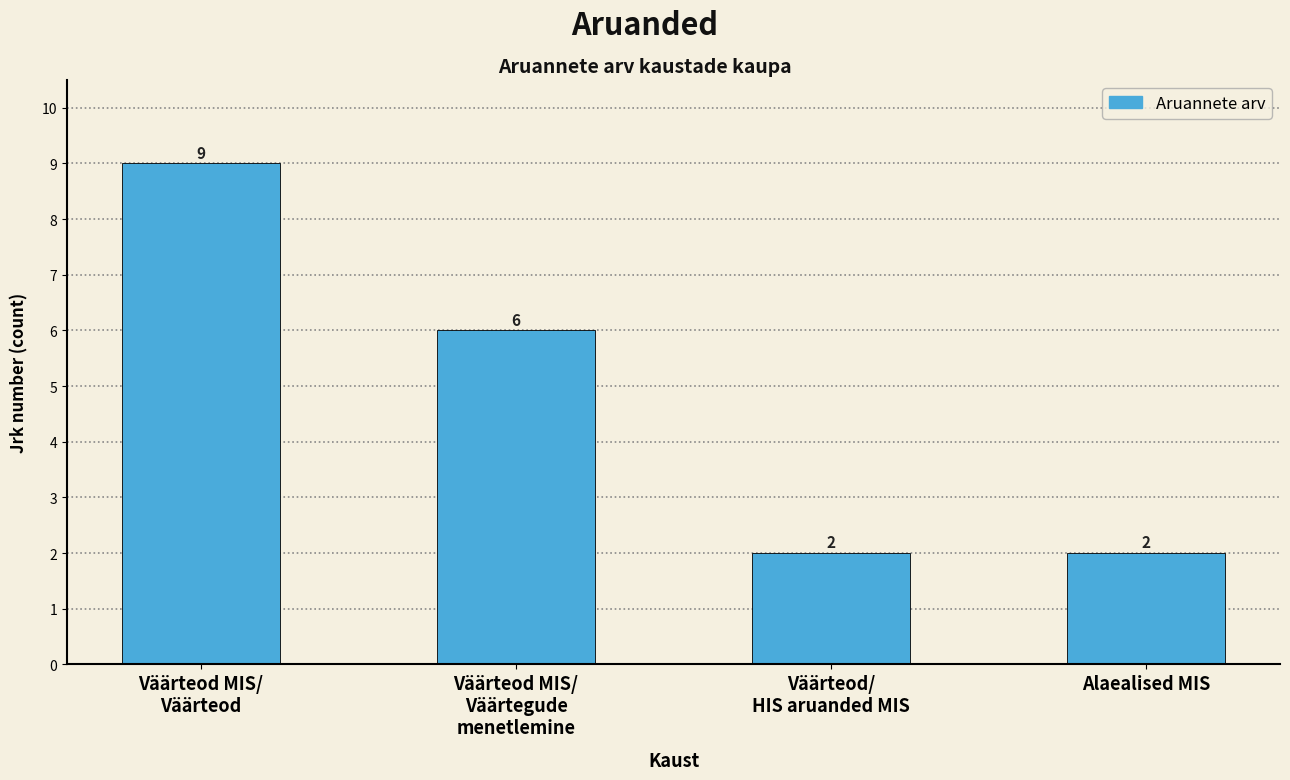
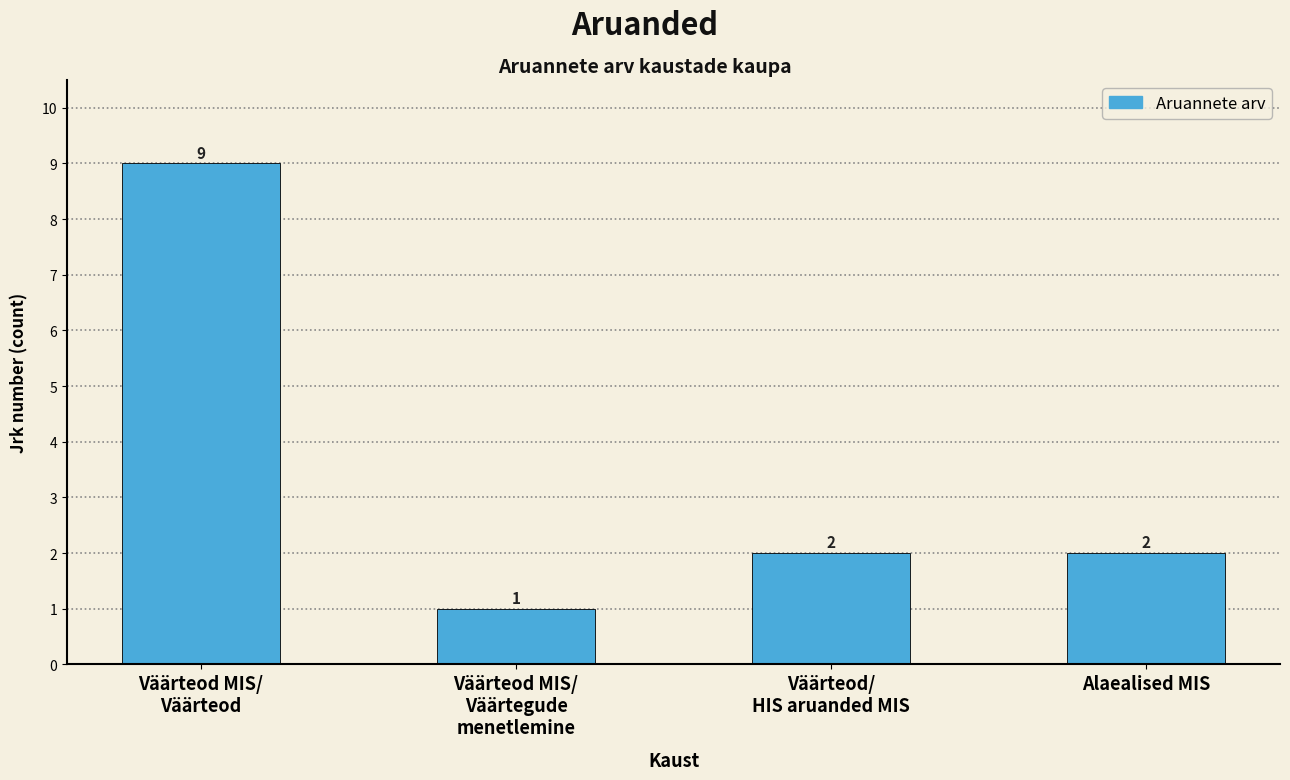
  {
    "Väärteod MIS/ Väärteod": 9,
-   "Väärteod MIS/ Väärtegude menetlemine": 6,
+   "Väärteod MIS/ Väärtegude menetlemine": 1,
    "Väärteod/ HIS aruanded MIS": 2,
    "Alaealised MIS": 2
  }
